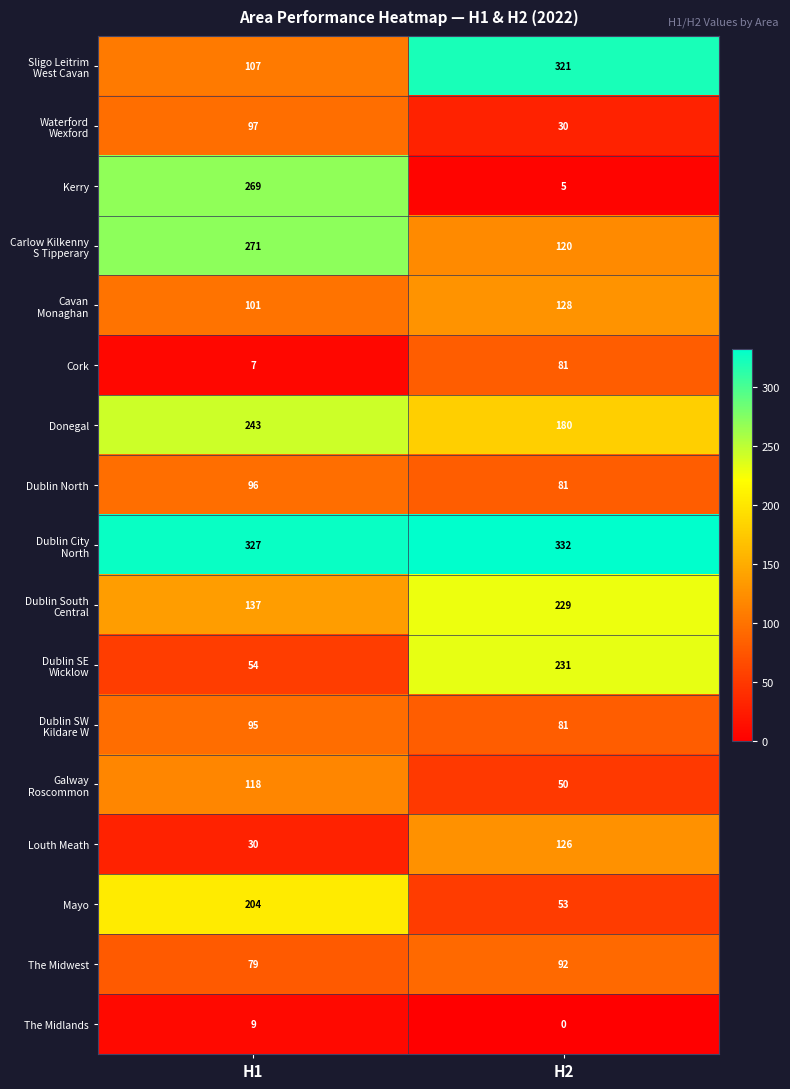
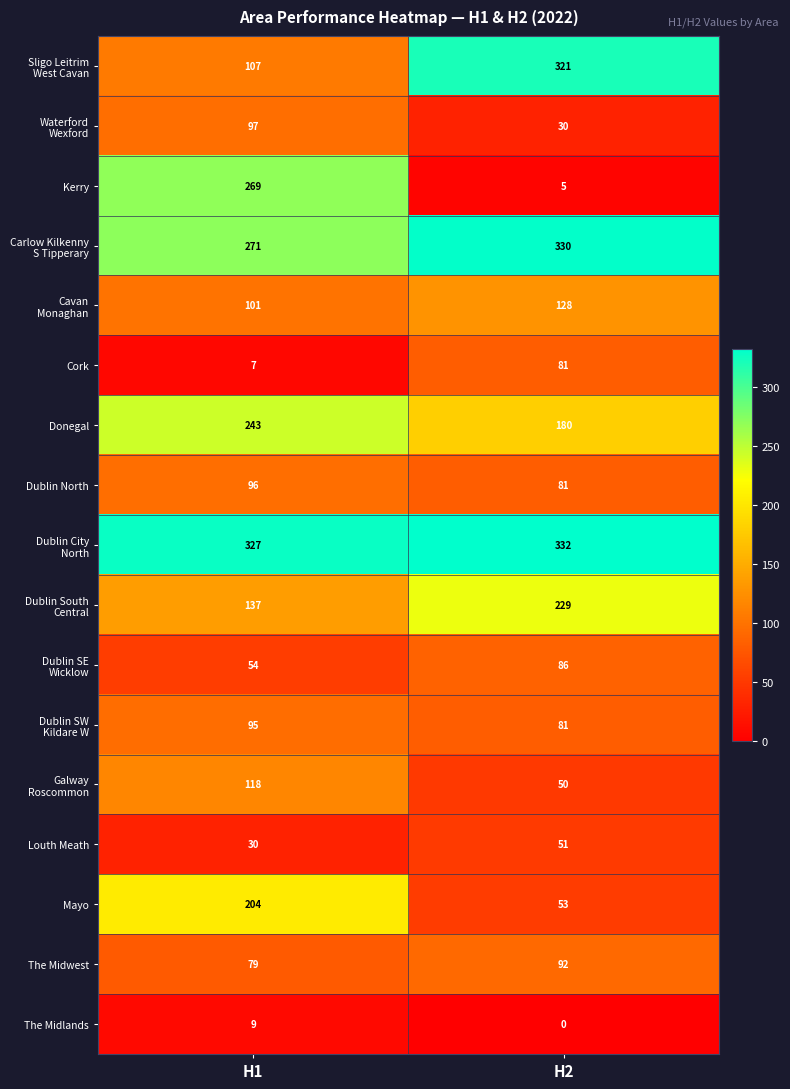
  {
    "Sligo Leitrim West Cavan": {
      "H1": 107,
      "H2": 321
    },
    "Waterford Wexford": {
      "H1": 97,
      "H2": 30
    },
    "Kerry": {
      "H1": 269,
      "H2": 5
    },
    "Carlow Kilkenny S Tipperary": {
      "H1": 271,
-     "H2": 120
+     "H2": 330
    },
    "Cavan Monaghan": {
      "H1": 101,
      "H2": 128
    },
    "Cork": {
      "H1": 7,
      "H2": 81
    },
    "Donegal": {
      "H1": 243,
      "H2": 180
    },
    "Dublin North": {
      "H1": 96,
      "H2": 81
    },
    "Dublin City North": {
      "H1": 327,
      "H2": 332
    },
    "Dublin South Central": {
      "H1": 137,
      "H2": 229
    },
    "Dublin SE Wicklow": {
      "H1": 54,
-     "H2": 231
+     "H2": 86
    },
    "Dublin SW Kildare W": {
      "H1": 95,
      "H2": 81
    },
    "Galway Roscommon": {
      "H1": 118,
      "H2": 50
    },
    "Louth Meath": {
      "H1": 30,
-     "H2": 126
+     "H2": 51
    },
    "Mayo": {
      "H1": 204,
      "H2": 53
    },
    "The Midwest": {
      "H1": 79,
      "H2": 92
    },
    "The Midlands": {
      "H1": 9,
      "H2": 0
    }
  }
